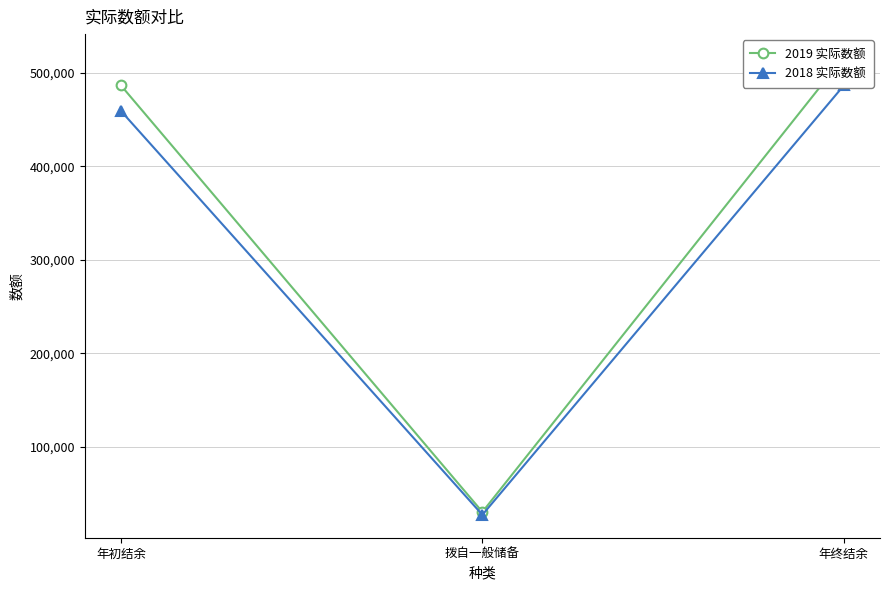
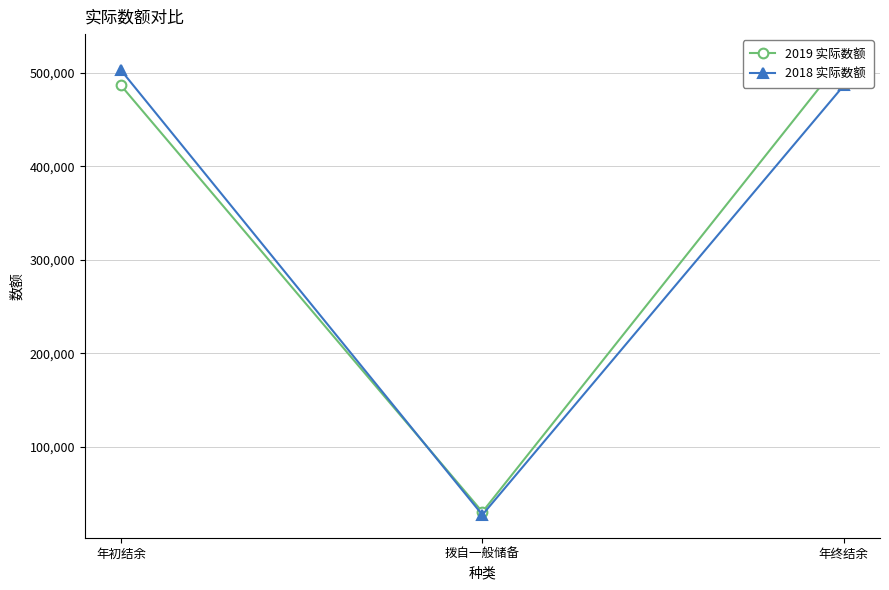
  {
    "2019 实际数额": {
      "年初结余": "490,000",
      "拨自一般储备": "30,000"
    },
    "2018 实际数额": {
-     "年初结余": "460,000",
+     "年初结余": "500,000",
      "拨自一般储备": "30,000"
    }
  }
